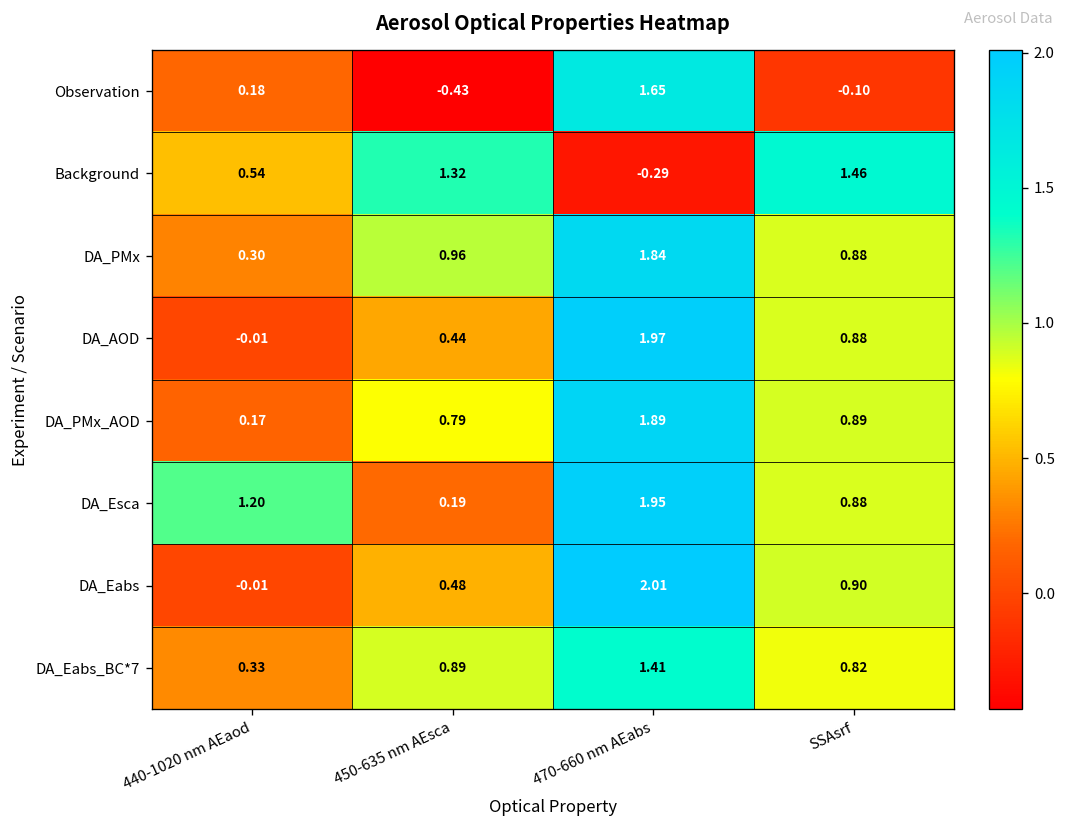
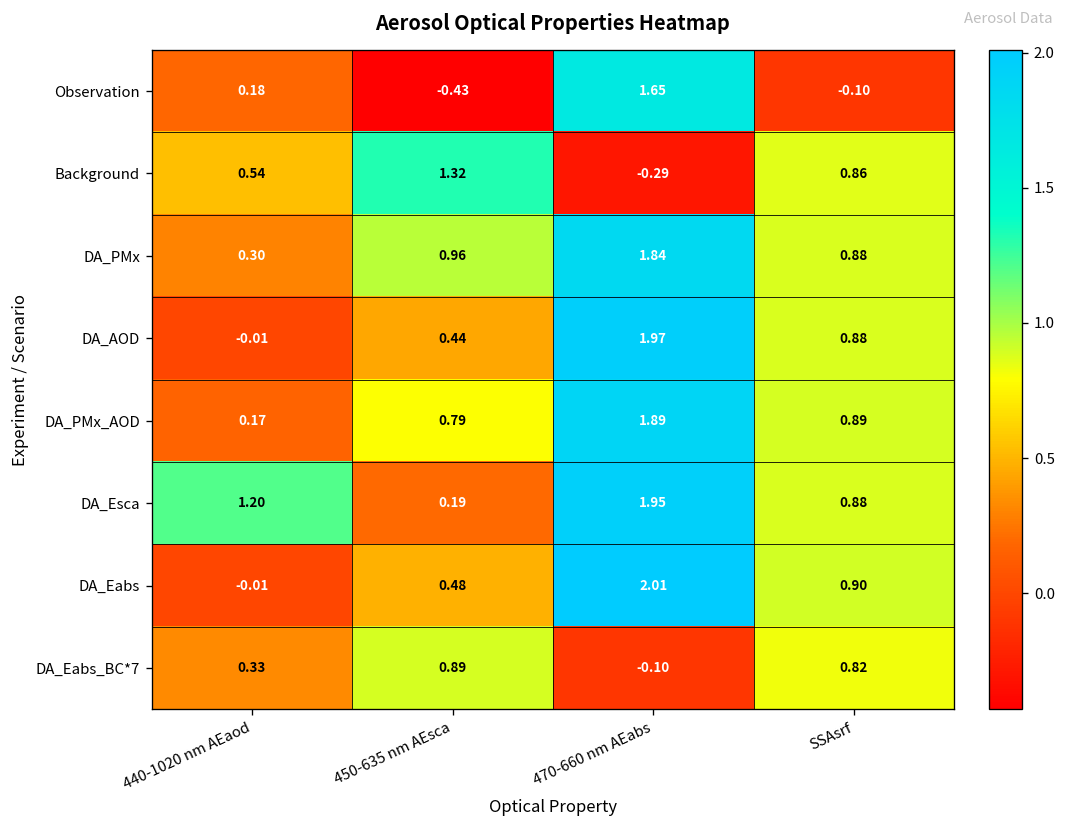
  {
    "Observation": {
      "440-1020 nm AEaod": 0.18,
      "450-635 nm AEsca": -0.43,
      "470-660 nm AEabs": 1.65,
      "SSAsrf": -0.10
    },
    "Background": {
      "440-1020 nm AEaod": 0.54,
      "450-635 nm AEsca": 1.32,
      "470-660 nm AEabs": -0.29,
-     "SSAsrf": 1.46
+     "SSAsrf": 0.86
    },
    "DA_PMx": {
      "440-1020 nm AEaod": 0.30,
      "450-635 nm AEsca": 0.96,
      "470-660 nm AEabs": 1.84,
      "SSAsrf": 0.88
    },
    "DA_AOD": {
      "440-1020 nm AEaod": -0.01,
      "450-635 nm AEsca": 0.44,
      "470-660 nm AEabs": 1.97,
      "SSAsrf": 0.88
    },
    "DA_PMx_AOD": {
      "440-1020 nm AEaod": 0.17,
      "450-635 nm AEsca": 0.79,
      "470-660 nm AEabs": 1.89,
      "SSAsrf": 0.89
    },
    "DA_Esca": {
      "440-1020 nm AEaod": 1.20,
      "450-635 nm AEsca": 0.19,
      "470-660 nm AEabs": 1.95,
      "SSAsrf": 0.88
    },
    "DA_Eabs": {
      "440-1020 nm AEaod": -0.01,
      "450-635 nm AEsca": 0.48,
      "470-660 nm AEabs": 2.01,
      "SSAsrf": 0.90
    },
    "DA_Eabs_BC*7": {
      "440-1020 nm AEaod": 0.33,
      "450-635 nm AEsca": 0.89,
-     "470-660 nm AEabs": 1.41,
+     "470-660 nm AEabs": -0.10,
      "SSAsrf": 0.82
    }
  }
